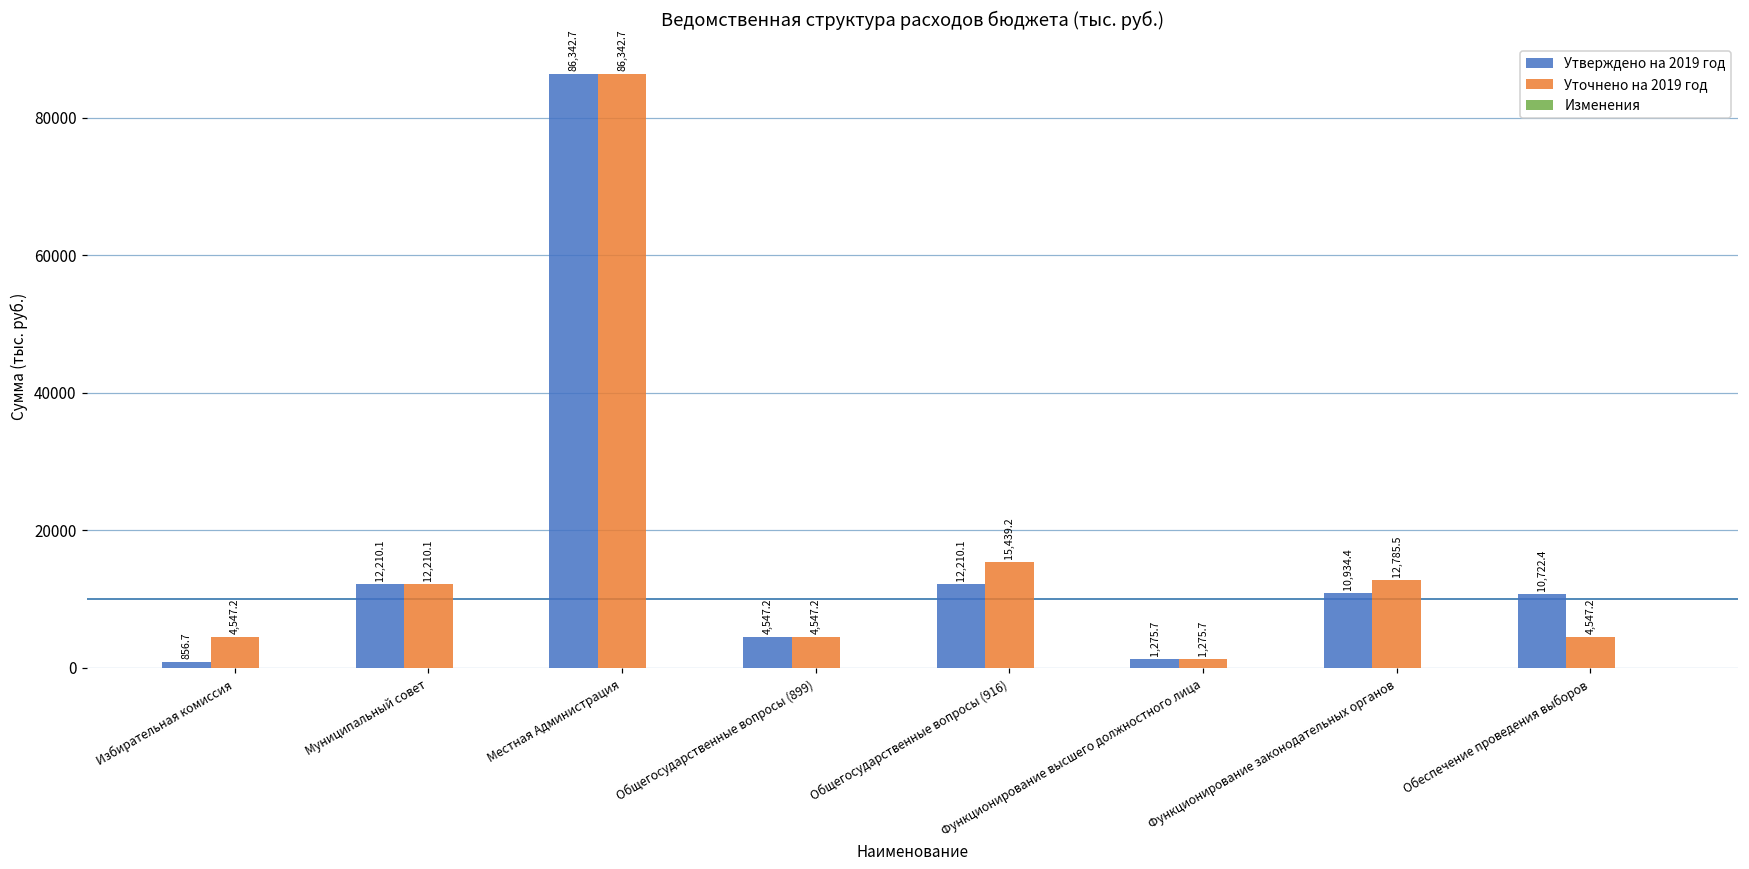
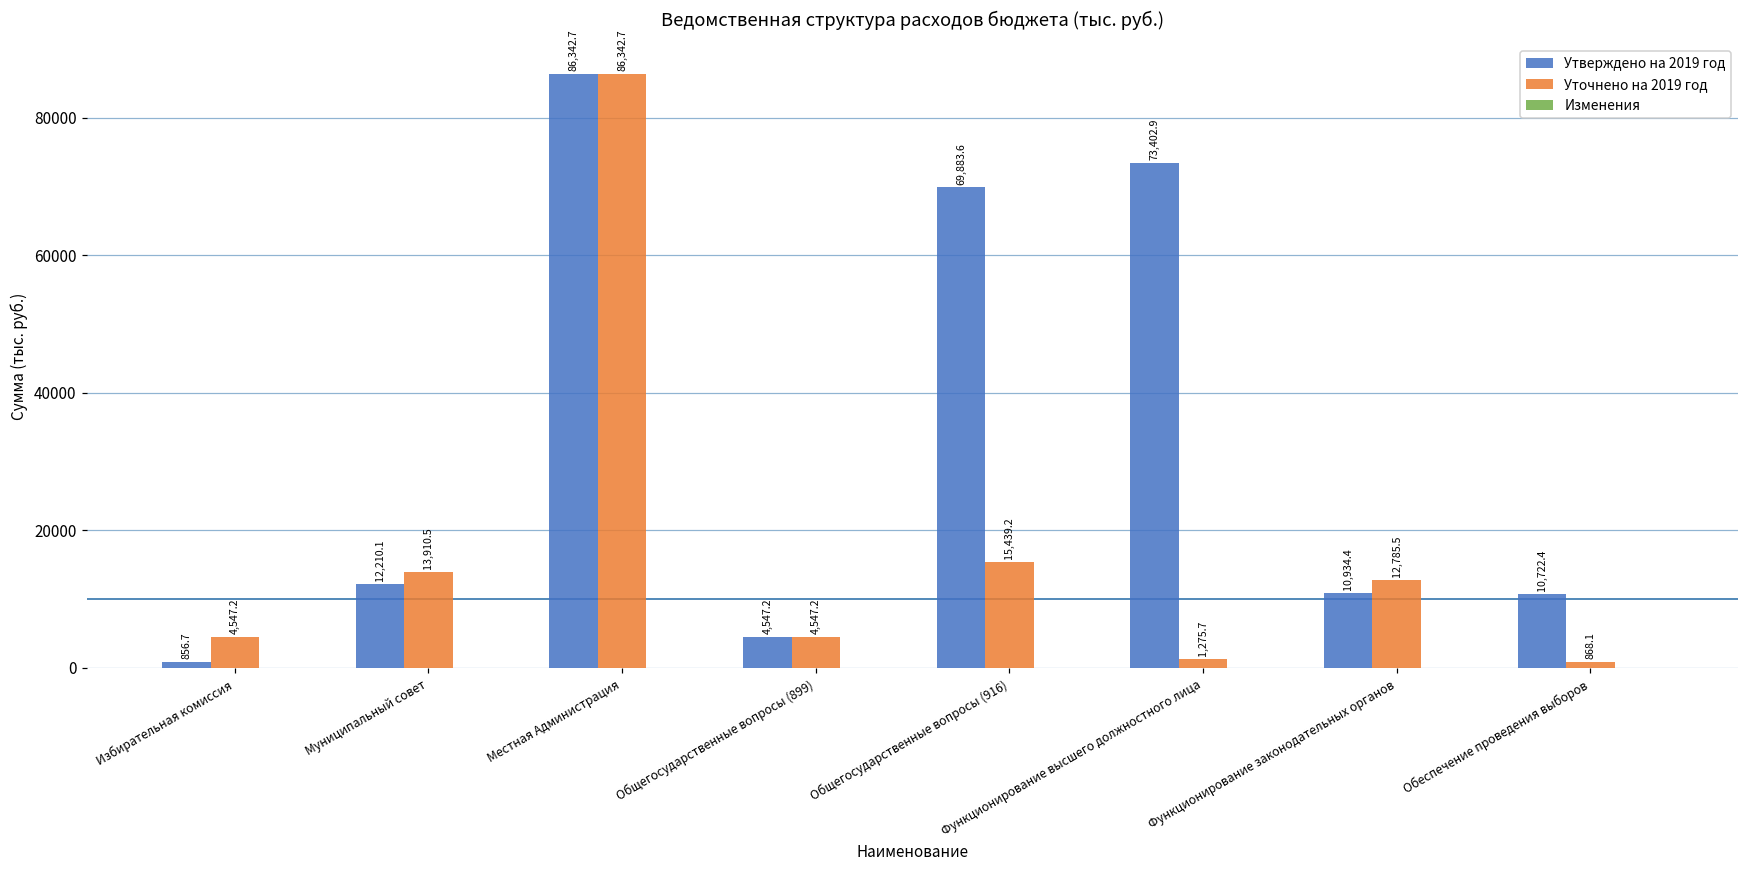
  {
    "Утверждено на 2019 год": {
      "Избирательная комиссия": "856.7",
      "Муниципальный совет": "12,210.1",
      "Местная Администрация": "86,342.7",
      "Общегосударственные вопросы (899)": "4,547.2",
-     "Общегосударственные вопросы (916)": "12,210.1",
-     "Функционирование высшего должностного лица": "1,275.7",
+     "Общегосударственные вопросы (916)": "69,883.6",
+     "Функционирование высшего должностного лица": "73,402.9",
      "Функционирование законодательных органов": "10,934.4",
      "Обеспечение проведения выборов": "10,722.4"
    },
    "Уточнено на 2019 год": {
      "Избирательная комиссия": "4,547.2",
-     "Муниципальный совет": "12,210.1",
+     "Муниципальный совет": "13,910.5",
      "Местная Администрация": "86,342.7",
      "Общегосударственные вопросы (899)": "4,547.2",
      "Общегосударственные вопросы (916)": "15,439.2",
      "Функционирование высшего должностного лица": "1,275.7",
      "Функционирование законодательных органов": "12,785.5",
-     "Обеспечение проведения выборов": "4,547.2"
+     "Обеспечение проведения выборов": "868.1"
    },
    "Изменения": {
      "Избирательная комиссия": "0",
      "Муниципальный совет": "0",
      "Местная Администрация": "0",
      "Общегосударственные вопросы (899)": "0",
      "Общегосударственные вопросы (916)": "0",
      "Функционирование высшего должностного лица": "0",
      "Функционирование законодательных органов": "0",
      "Обеспечение проведения выборов": "0"
    }
  }
